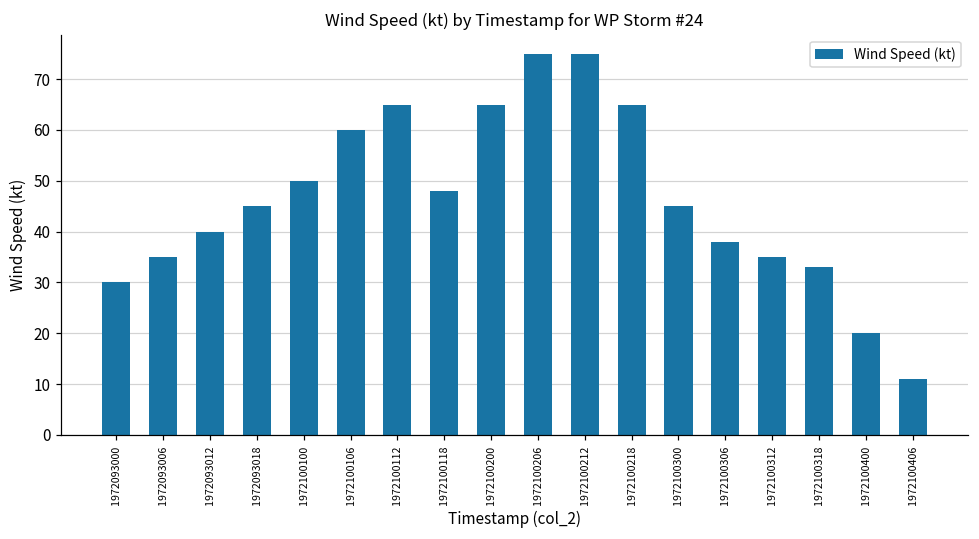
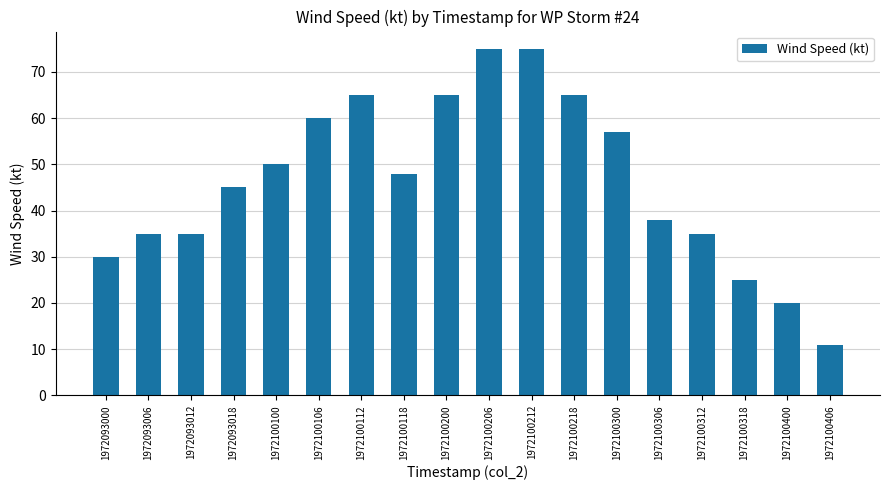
  {
    "1972093000": 30,
    "1972093006": 35,
-   "1972093012": 40,
+   "1972093012": 35,
    "1972093018": 45,
    "1972100100": 50,
    "1972100106": 60,
    "1972100112": 65,
    "1972100118": 48,
    "1972100200": 65,
    "1972100206": 75,
    "1972100212": 75,
    "1972100218": 65,
-   "1972100300": 45,
+   "1972100300": 57,
    "1972100306": 38,
    "1972100312": 35,
-   "1972100318": 33,
+   "1972100318": 25,
    "1972100400": 20,
    "1972100406": 11
  }
